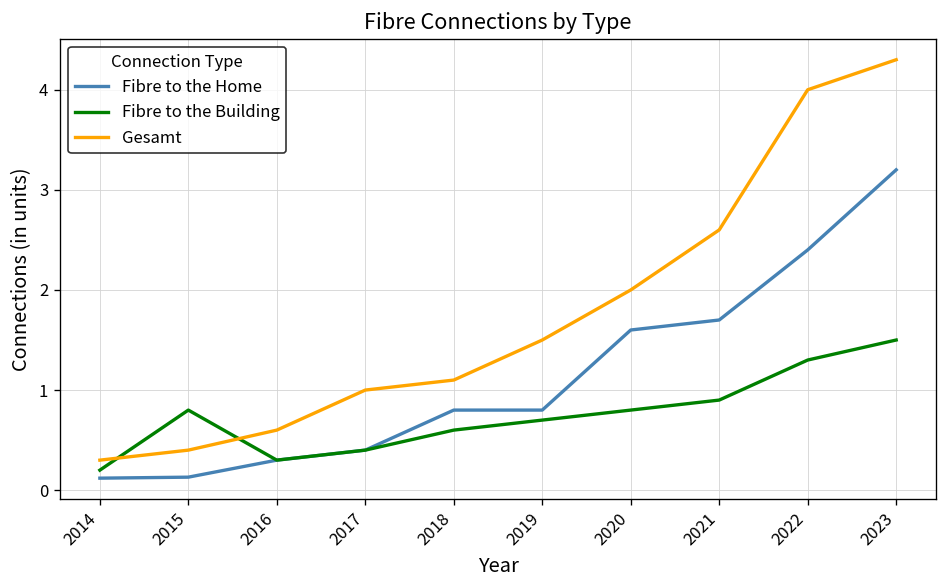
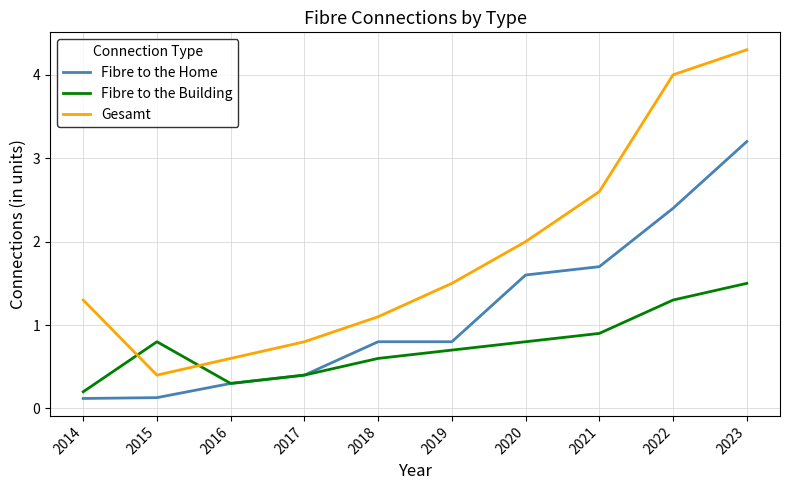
  {
    "Fibre to the Home": {
      "2014": 0.1,
      "2015": 0.1,
      "2018": 0.8,
      "2019": 0.8,
      "2020": 1.6,
      "2021": 1.7,
      "2022": 2.4,
      "2023": 3.2
    },
    "Fibre to the Building": {
      "2014": 0.2,
      "2015": 0.8,
      "2018": 0.6,
      "2019": 0.7,
      "2020": 0.8,
      "2021": 0.9,
      "2022": 1.3,
      "2023": 1.5
    },
    "Gesamt": {
-     "2014": 0.3,
+     "2014": 1.3,
      "2015": 0.4,
      "2016": 0.6,
-     "2017": 1.0,
+     "2017": 0.8,
      "2018": 1.1,
      "2019": 1.5,
      "2020": 2.0,
      "2021": 2.6,
      "2022": 4.0,
      "2023": 4.3
    }
  }
